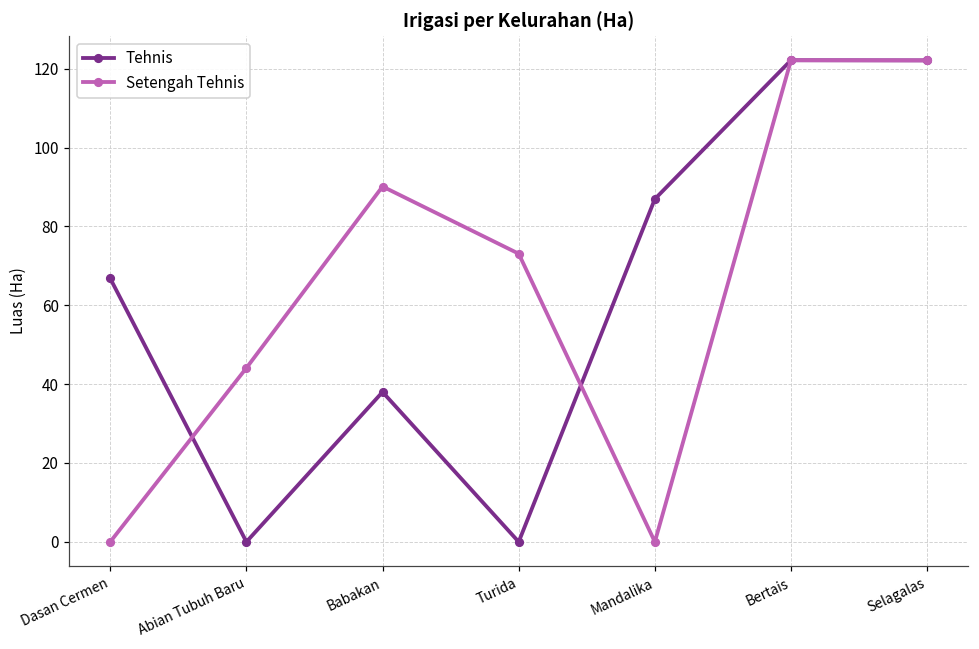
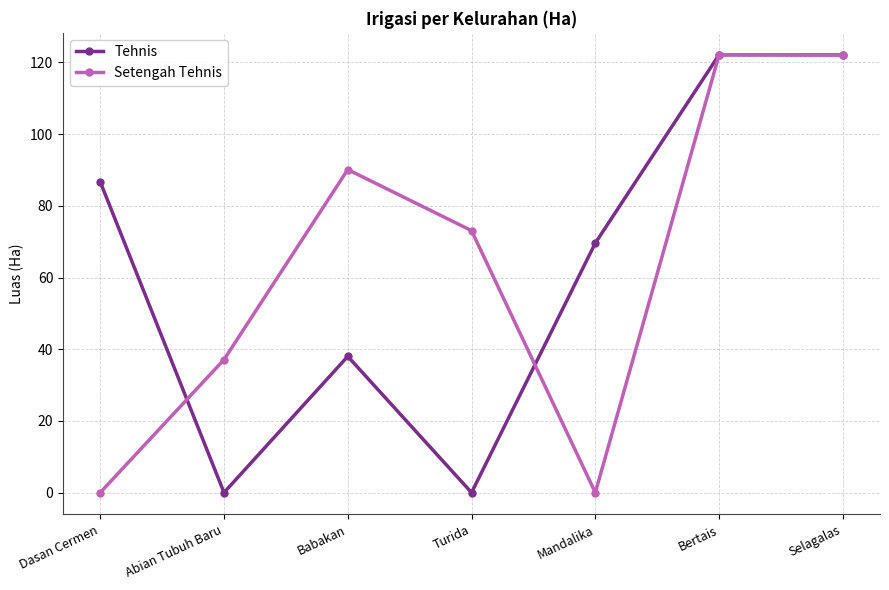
  {
    "Tehnis": {
-     "Dasan Cermen": 67,
+     "Dasan Cermen": 87,
      "Abian Tubuh Baru": 0,
      "Babakan": 38,
      "Turida": 0,
-     "Mandalika": 87
+     "Mandalika": 70
    },
    "Setengah Tehnis": {
      "Dasan Cermen": 0,
-     "Abian Tubuh Baru": 44,
+     "Abian Tubuh Baru": 37,
      "Babakan": 90,
      "Turida": 73,
      "Mandalika": 0
    }
  }
